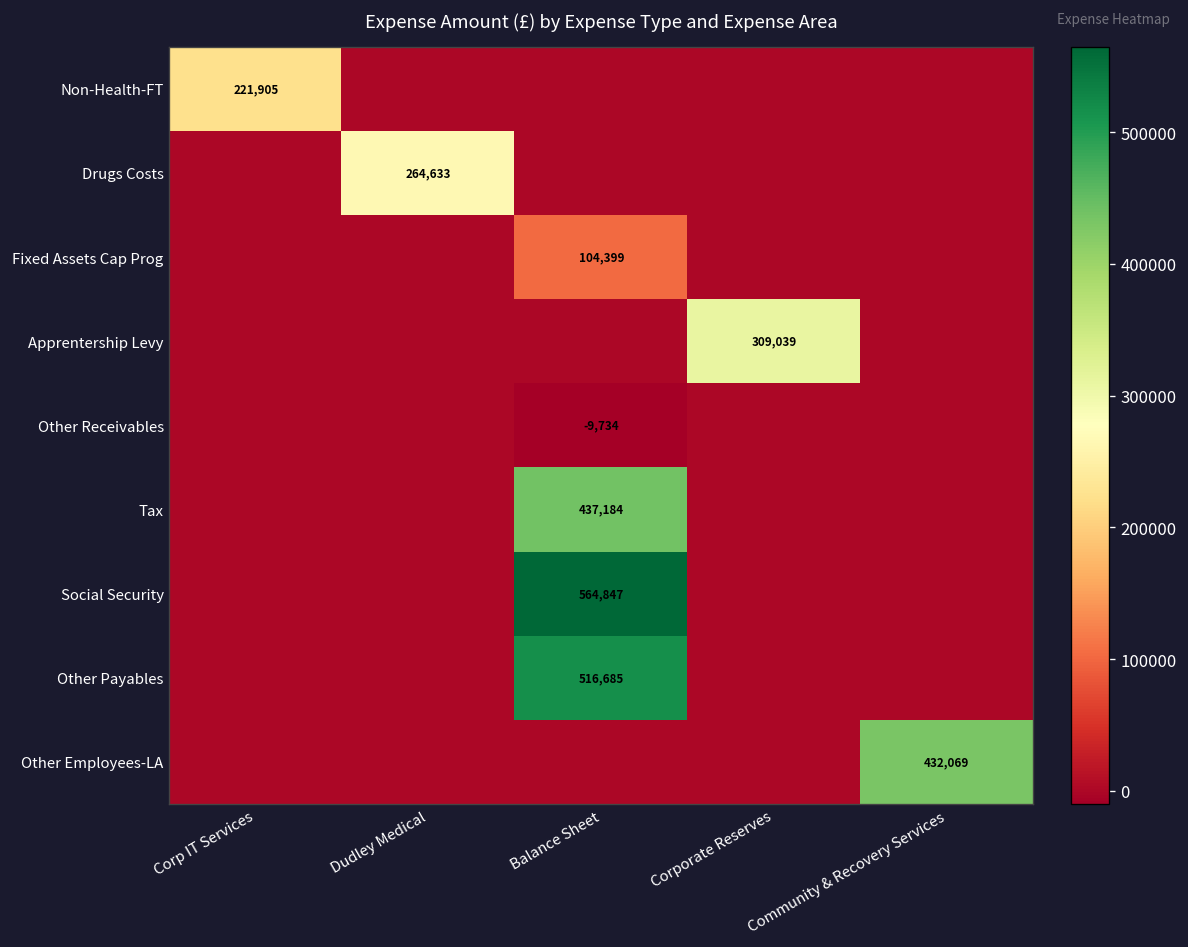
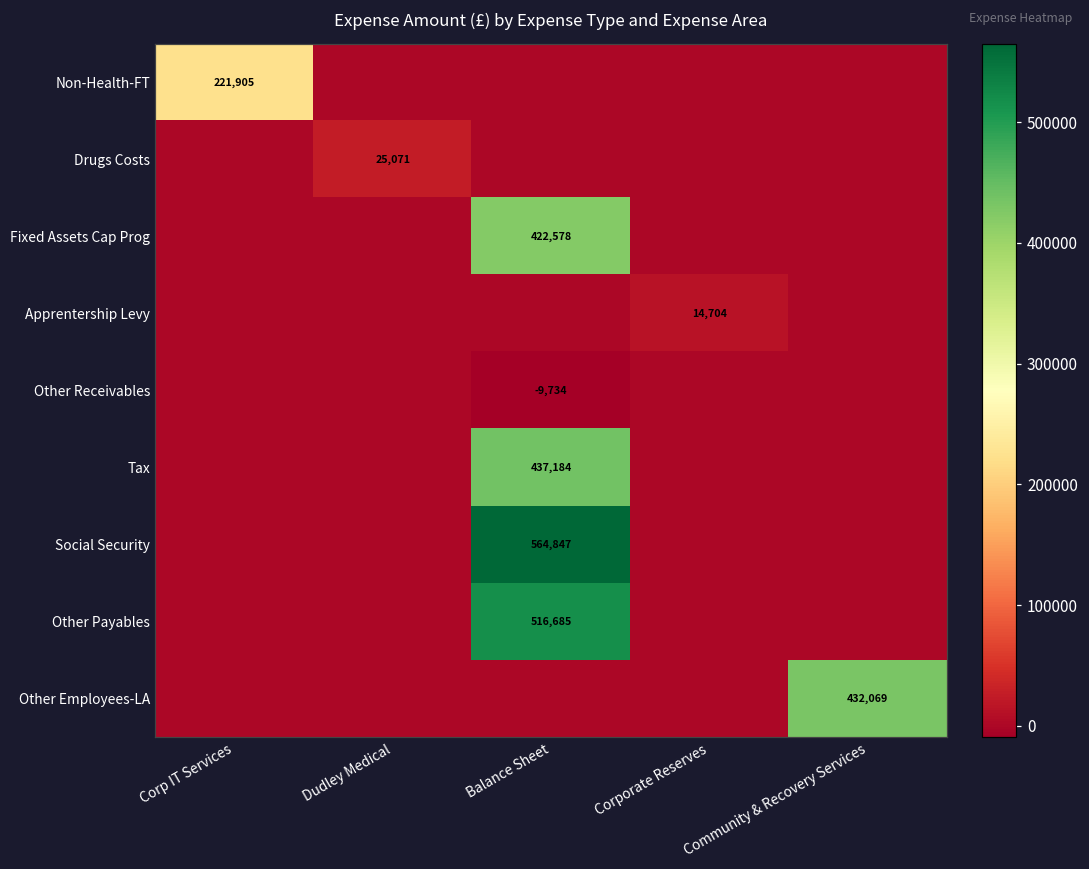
  {
    "Non-Health-FT": {
      "Corp IT Services": "221,905"
    },
    "Drugs Costs": {
-     "Dudley Medical": "264,633"
+     "Dudley Medical": "25,071"
    },
    "Fixed Assets Cap Prog": {
-     "Balance Sheet": "104,399"
+     "Balance Sheet": "422,578"
    },
    "Apprentership Levy": {
-     "Corporate Reserves": "309,039"
+     "Corporate Reserves": "14,704"
    },
    "Other Receivables": {
      "Balance Sheet": "-9,734"
    },
    "Tax": {
      "Balance Sheet": "437,184"
    },
    "Social Security": {
      "Balance Sheet": "564,847"
    },
    "Other Payables": {
      "Balance Sheet": "516,685"
    },
    "Other Employees-LA": {
      "Community & Recovery Services": "432,069"
    }
  }
